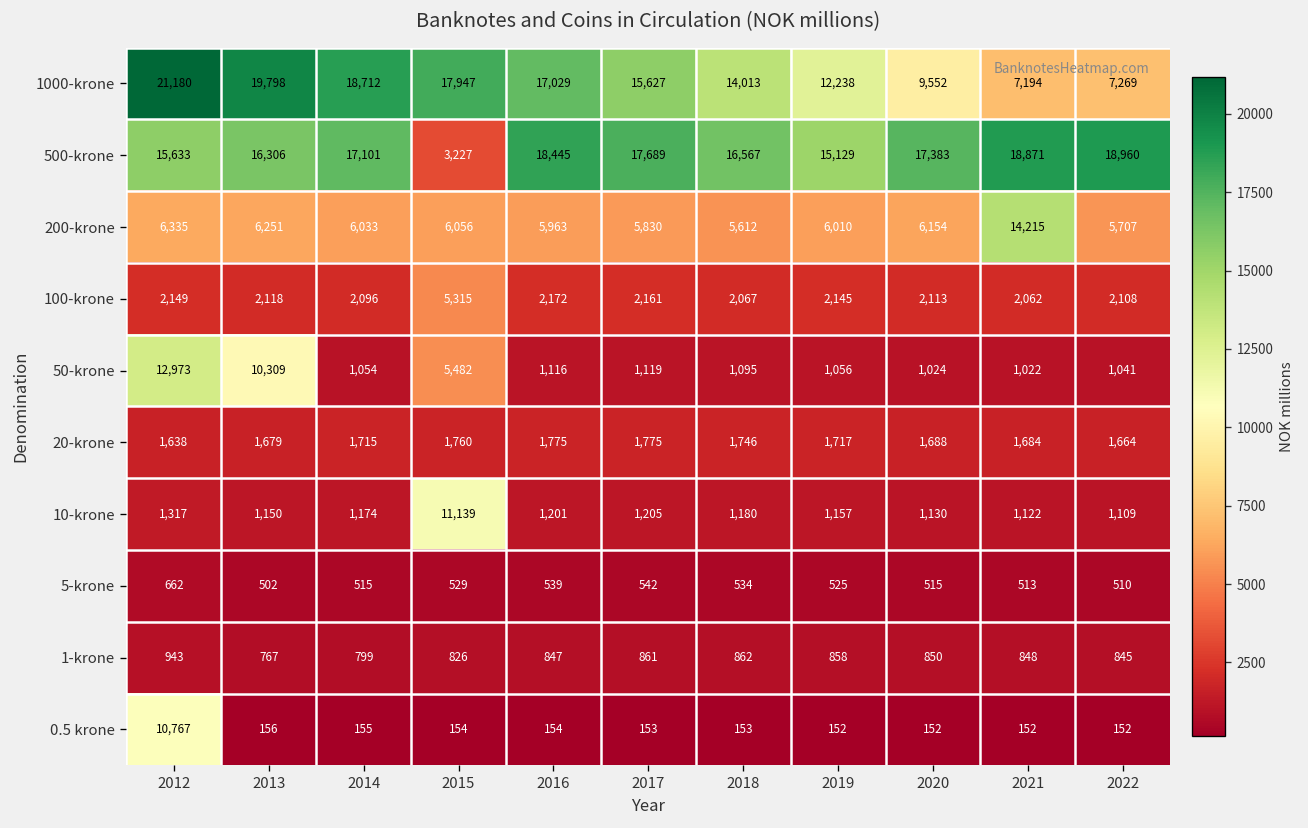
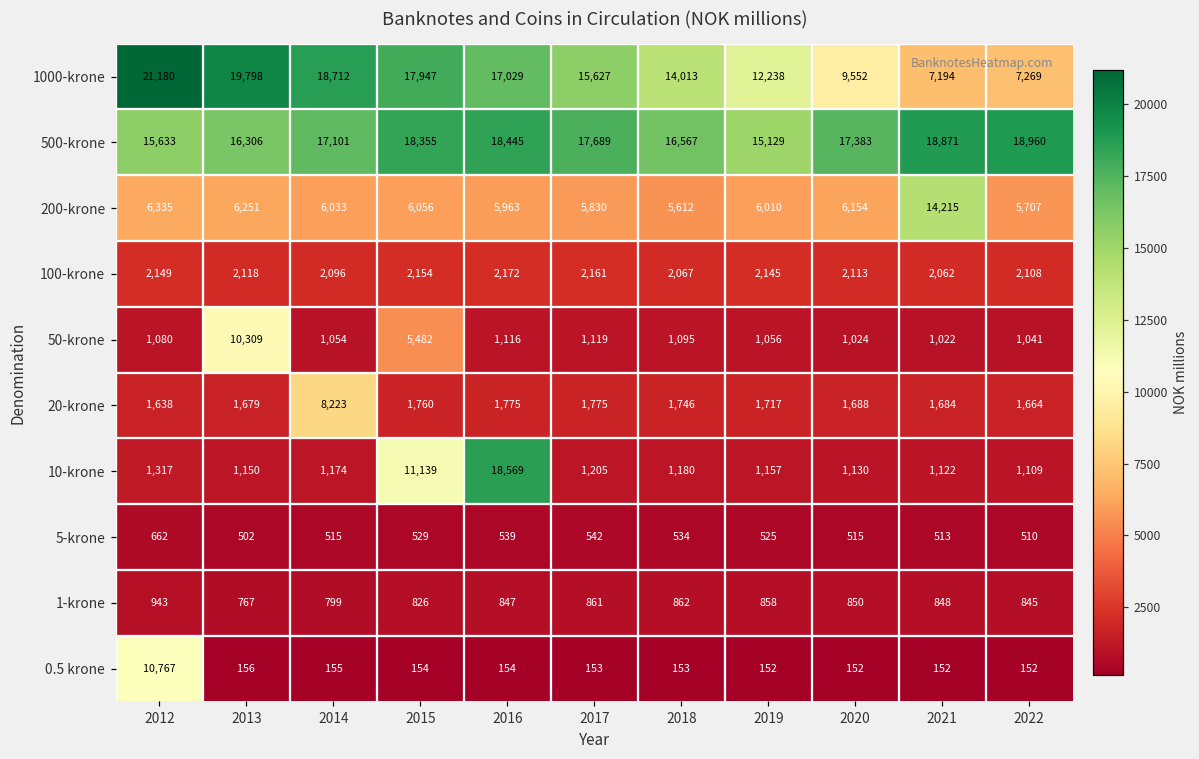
  {
    "1000-krone": {
      "2012": "21,180",
      "2013": "19,798",
      "2014": "18,712",
      "2015": "17,947",
      "2016": "17,029",
      "2017": "15,627",
      "2018": "14,013",
      "2019": "12,238",
      "2020": "9,552",
      "2022": "7,269"
    },
    "500-krone": {
      "2012": "15,633",
      "2013": "16,306",
      "2014": "17,101",
-     "2015": "3,227",
+     "2015": "18,355",
      "2016": "18,445",
      "2017": "17,689",
      "2018": "16,567",
      "2019": "15,129",
      "2020": "17,383",
      "2021": "18,871",
      "2022": "18,960"
    },
    "200-krone": {
      "2012": "6,335",
      "2013": "6,251",
      "2014": "6,033",
      "2015": "6,056",
      "2016": "5,963",
      "2017": "5,830",
      "2018": "5,612",
      "2019": "6,010",
      "2020": "6,154",
      "2021": "14,215",
      "2022": "5,707"
    },
    "100-krone": {
      "2012": "2,149",
      "2013": "2,118",
      "2014": "2,096",
-     "2015": "5,315",
+     "2015": "2,154",
      "2016": "2,172",
      "2017": "2,161",
      "2018": "2,067",
      "2019": "2,145",
      "2020": "2,113",
      "2021": "2,062",
      "2022": "2,108"
    },
    "50-krone": {
-     "2012": "12,973",
+     "2012": "1,080",
      "2013": "10,309",
      "2014": "1,054",
      "2015": "5,482",
      "2016": "1,116",
      "2017": "1,119",
      "2018": "1,095",
      "2019": "1,056",
      "2020": "1,024",
      "2021": "1,022",
      "2022": "1,041"
    },
    "20-krone": {
      "2012": "1,638",
      "2013": "1,679",
-     "2014": "1,715",
+     "2014": "8,223",
      "2015": "1,760",
      "2016": "1,775",
      "2017": "1,775",
      "2018": "1,746",
      "2019": "1,717",
      "2020": "1,688",
      "2021": "1,684",
      "2022": "1,664"
    },
    "10-krone": {
      "2012": "1,317",
      "2013": "1,150",
      "2014": "1,174",
      "2015": "11,139",
-     "2016": "1,201",
+     "2016": "18,569",
      "2017": "1,205",
      "2018": "1,180",
      "2019": "1,157",
      "2020": "1,130",
      "2021": "1,122",
      "2022": "1,109"
    },
    "5-krone": {
      "2012": "662",
      "2013": "502",
      "2014": "515",
      "2015": "529",
      "2016": "539",
      "2017": "542",
      "2018": "534",
      "2019": "525",
      "2020": "515",
      "2021": "513",
      "2022": "510"
    },
    "1-krone": {
      "2012": "943",
      "2013": "767",
      "2014": "799",
      "2015": "826",
      "2016": "847",
      "2017": "861",
      "2018": "862",
      "2019": "858",
      "2020": "850",
      "2021": "848",
      "2022": "845"
    },
    "0.5 krone": {
      "2012": "10,767",
      "2013": "156",
      "2014": "155",
      "2015": "154",
      "2016": "154",
      "2017": "153",
      "2018": "153",
      "2019": "152",
      "2020": "152",
      "2021": "152",
      "2022": "152"
    }
  }
